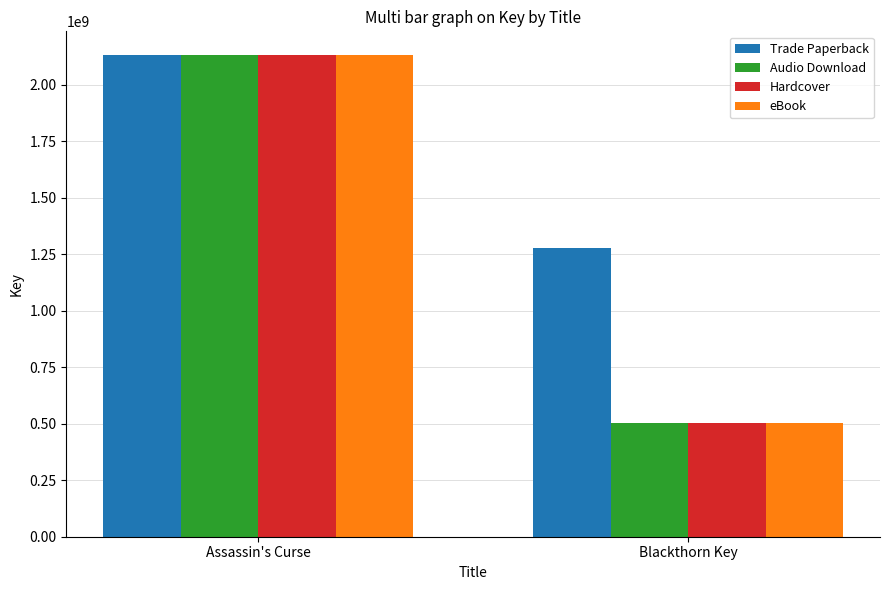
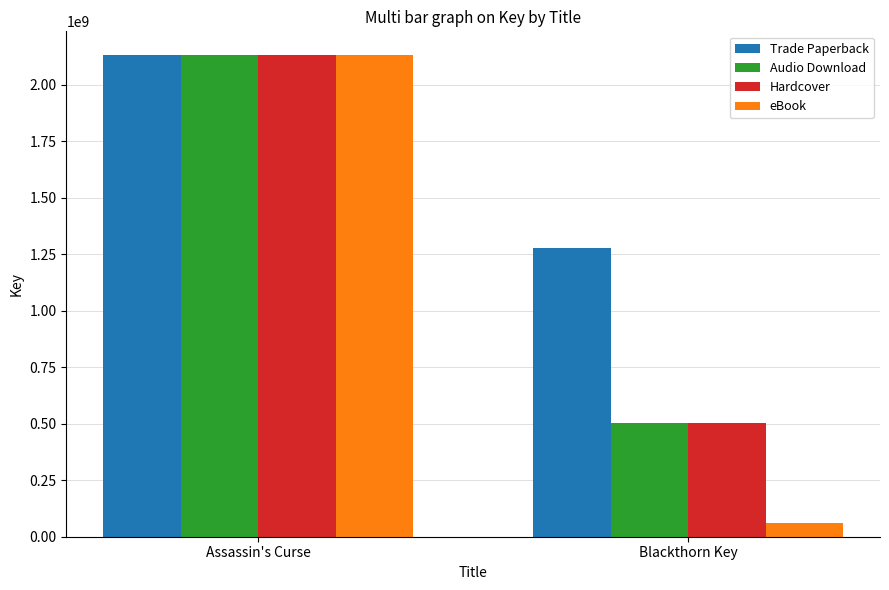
  {
    "Trade Paperback": {
      "Assassin's Curse": 2130000000,
      "Blackthorn Key": 1280000000
    },
    "Audio Download": {
      "Assassin's Curse": 2130000000,
      "Blackthorn Key": 500000000
    },
    "Hardcover": {
      "Assassin's Curse": 2130000000,
      "Blackthorn Key": 500000000
    },
    "eBook": {
      "Assassin's Curse": 2130000000,
-     "Blackthorn Key": 500000000
+     "Blackthorn Key": 60000000
    }
  }
